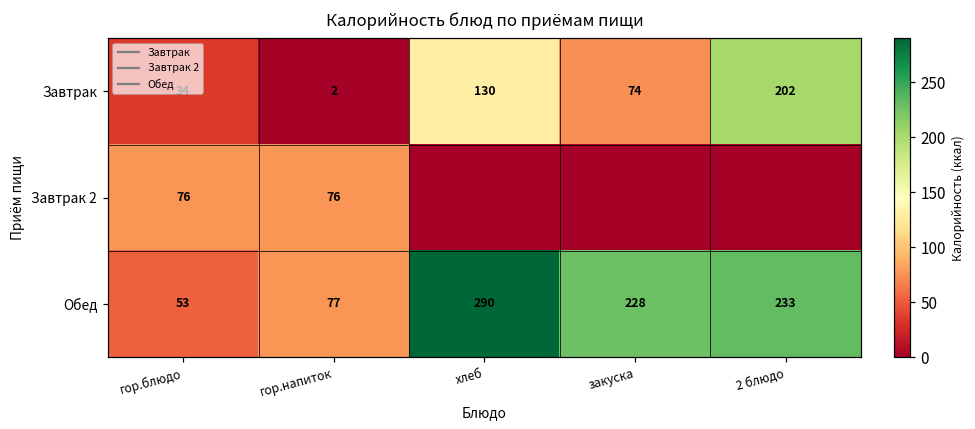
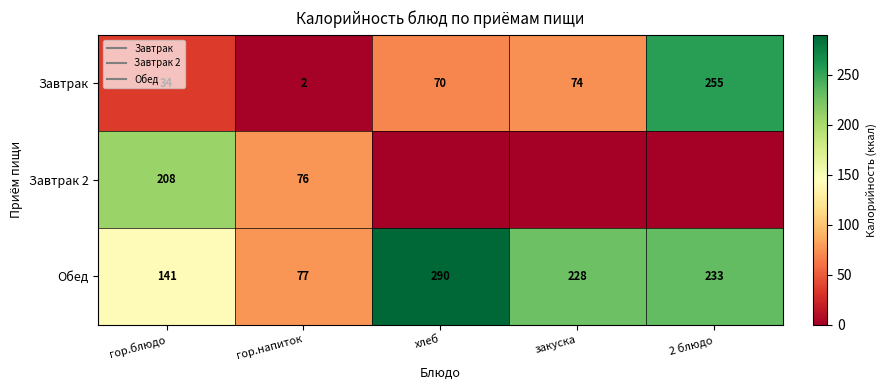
  {
    "Завтрак": {
      "гор.напиток": 2,
-     "хлеб": 130,
+     "хлеб": 70,
      "закуска": 74,
-     "2 блюдо": 202
+     "2 блюдо": 255
    },
    "Завтрак 2": {
-     "гор.блюдо": 76,
+     "гор.блюдо": 208,
      "гор.напиток": 76
    },
    "Обед": {
-     "гор.блюдо": 53,
+     "гор.блюдо": 141,
      "гор.напиток": 77,
      "хлеб": 290,
      "закуска": 228,
      "2 блюдо": 233
    }
  }
